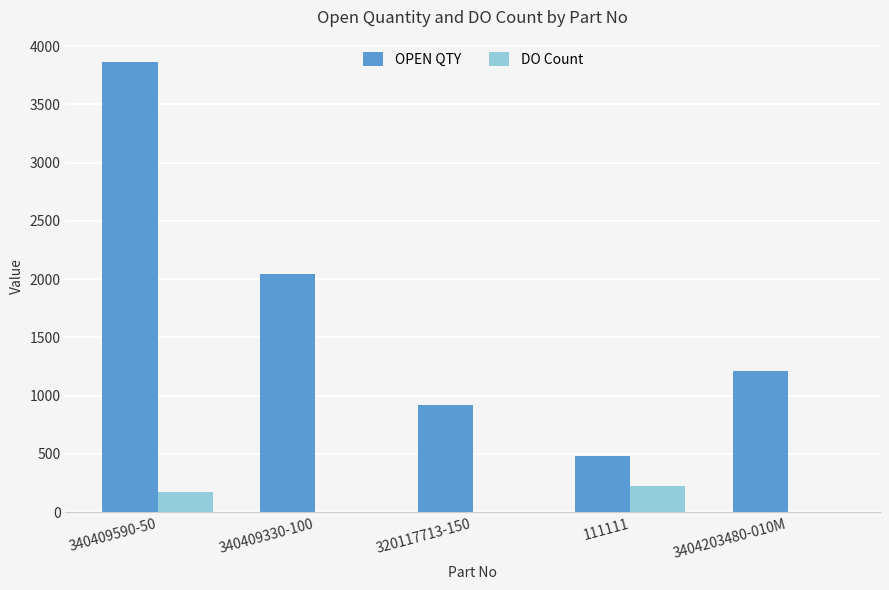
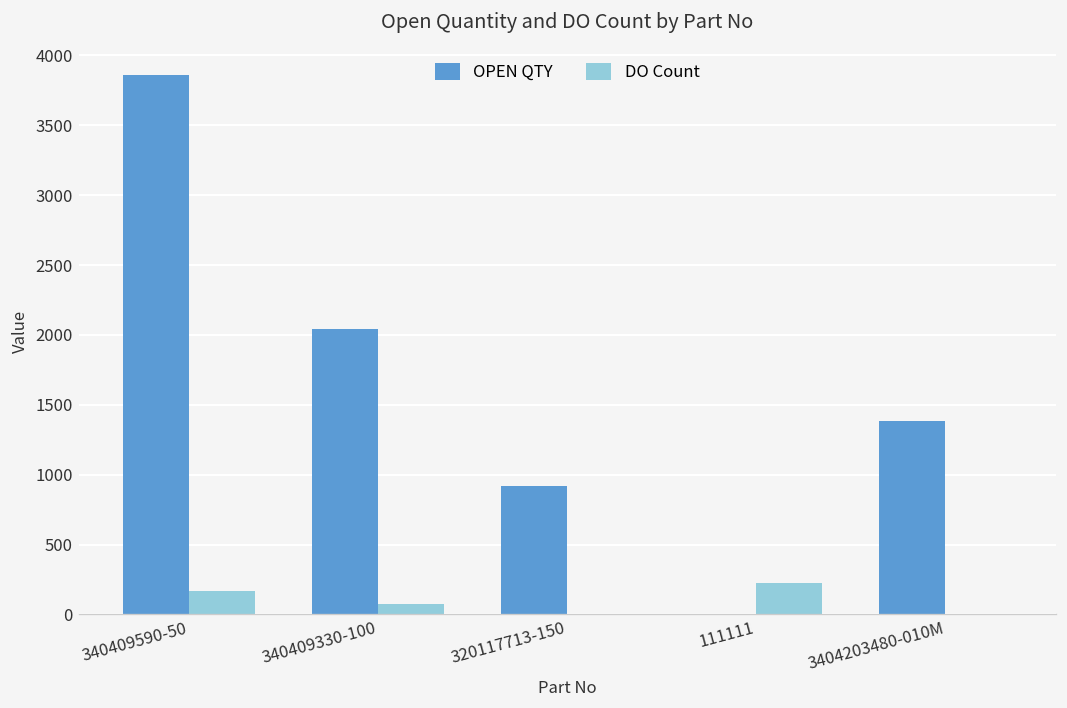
  {
    "OPEN QTY": {
      "340409590-50": 3860,
      "340409330-100": 2050,
      "320117713-150": 920,
-     "111111": 480,
-     "3404203480-010M": 1210
+     "111111": 0,
+     "3404203480-010M": 1380
    },
    "DO Count": {
      "340409590-50": 170,
-     "340409330-100": 0,
+     "340409330-100": 80,
      "111111": 230
    }
  }
